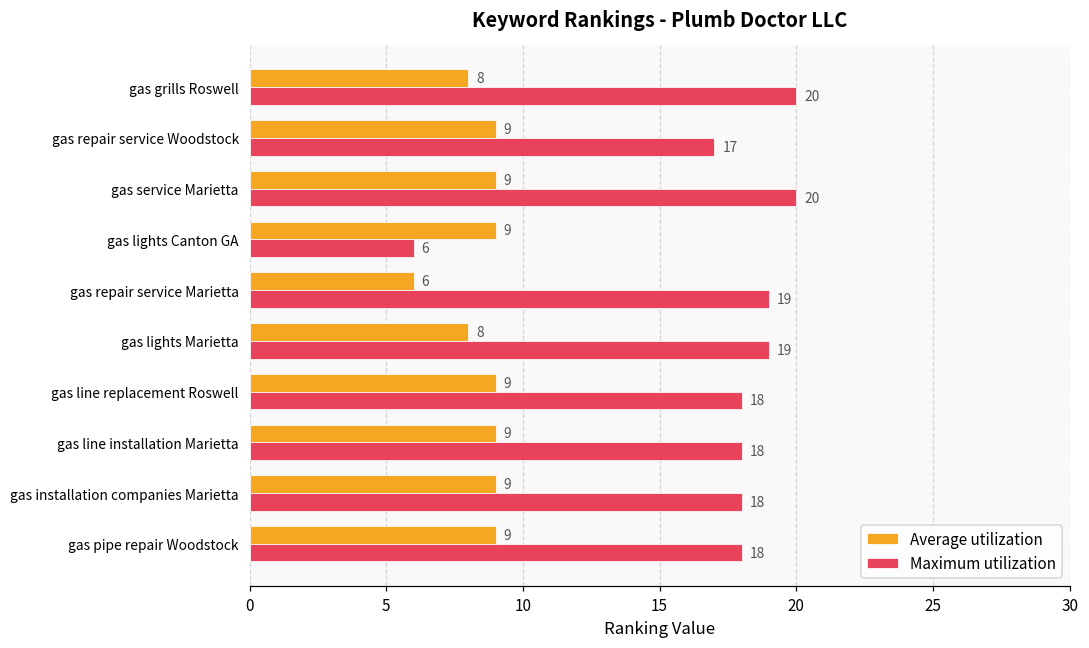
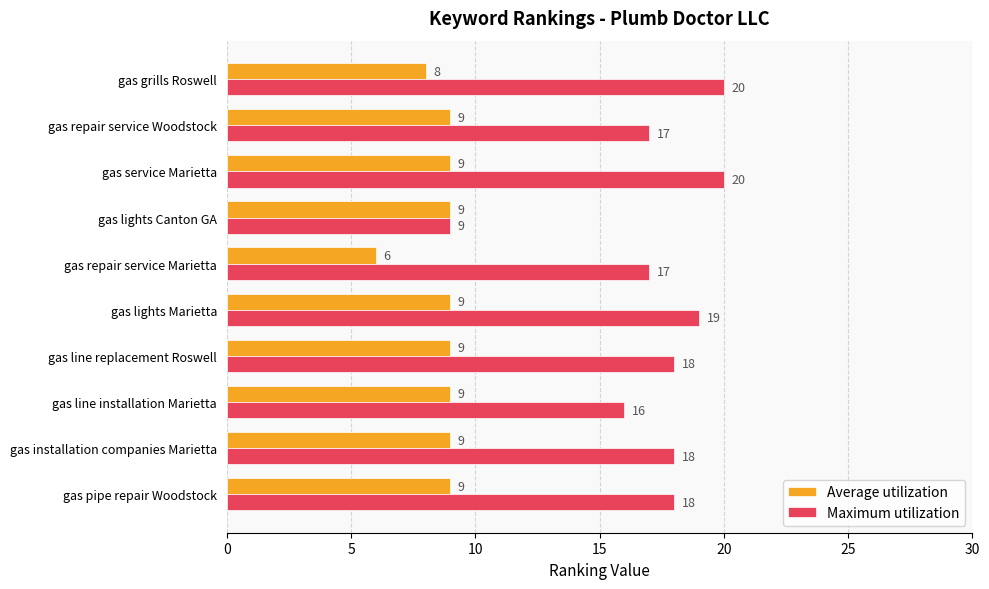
  {
    "Average utilization": {
      "gas grills Roswell": 8,
      "gas repair service Woodstock": 9,
      "gas service Marietta": 9,
      "gas lights Canton GA": 9,
      "gas repair service Marietta": 6,
-     "gas lights Marietta": 8,
+     "gas lights Marietta": 9,
      "gas line replacement Roswell": 9,
      "gas line installation Marietta": 9,
      "gas installation companies Marietta": 9,
      "gas pipe repair Woodstock": 9
    },
    "Maximum utilization": {
      "gas grills Roswell": 20,
      "gas repair service Woodstock": 17,
      "gas service Marietta": 20,
-     "gas lights Canton GA": 6,
-     "gas repair service Marietta": 19,
+     "gas lights Canton GA": 9,
+     "gas repair service Marietta": 17,
      "gas lights Marietta": 19,
      "gas line replacement Roswell": 18,
-     "gas line installation Marietta": 18,
+     "gas line installation Marietta": 16,
      "gas installation companies Marietta": 18,
      "gas pipe repair Woodstock": 18
    }
  }
